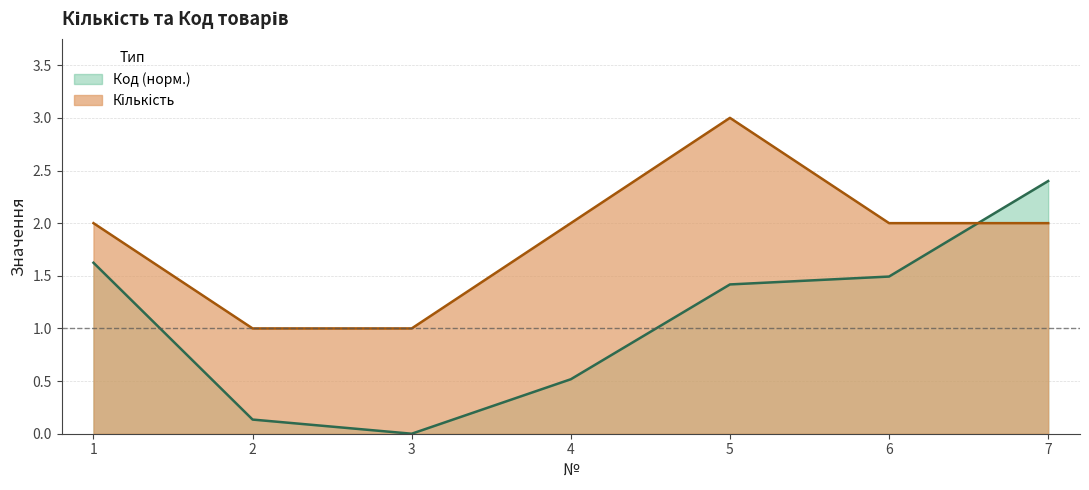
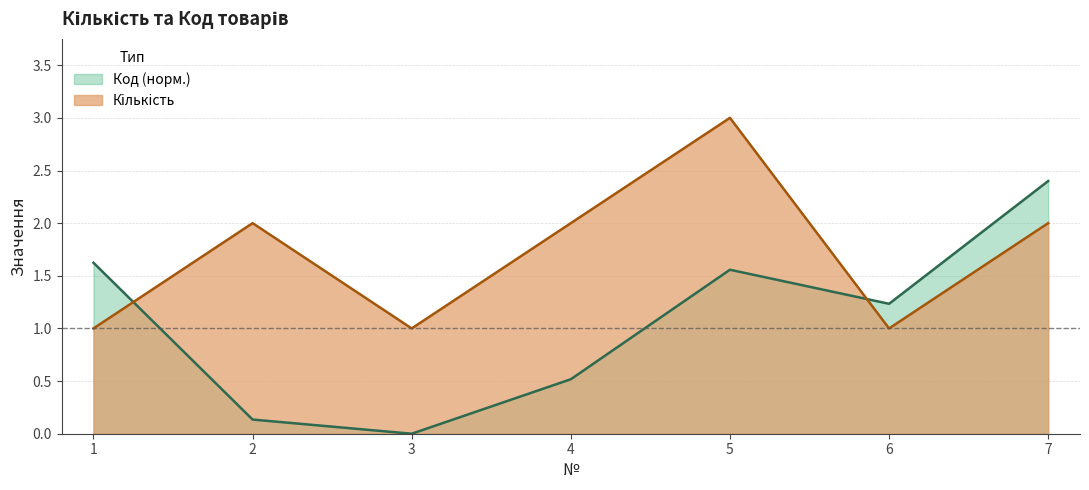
  {
    "Код (норм.)": {
      "1": 1.62,
      "2": 0.13,
      "3": 0.00,
      "4": 0.52,
-     "5": 1.42,
-     "6": 1.49,
+     "5": 1.56,
+     "6": 1.23,
      "7": 2.40
    },
    "Кількість": {
-     "1": 2,
-     "2": 1,
+     "1": 1,
+     "2": 2,
      "3": 1,
      "4": 2,
      "5": 3,
-     "6": 2,
+     "6": 1,
      "7": 2
    }
  }
